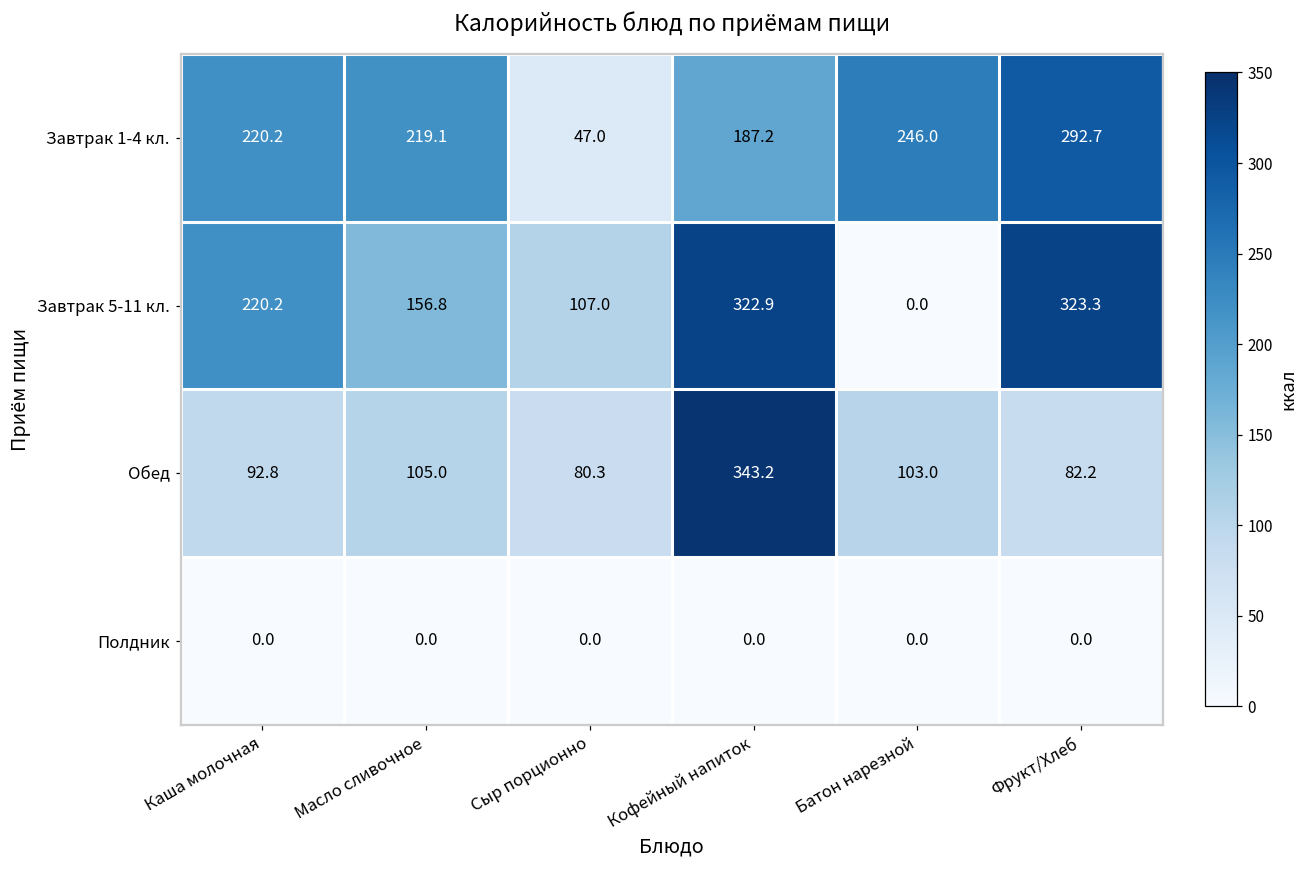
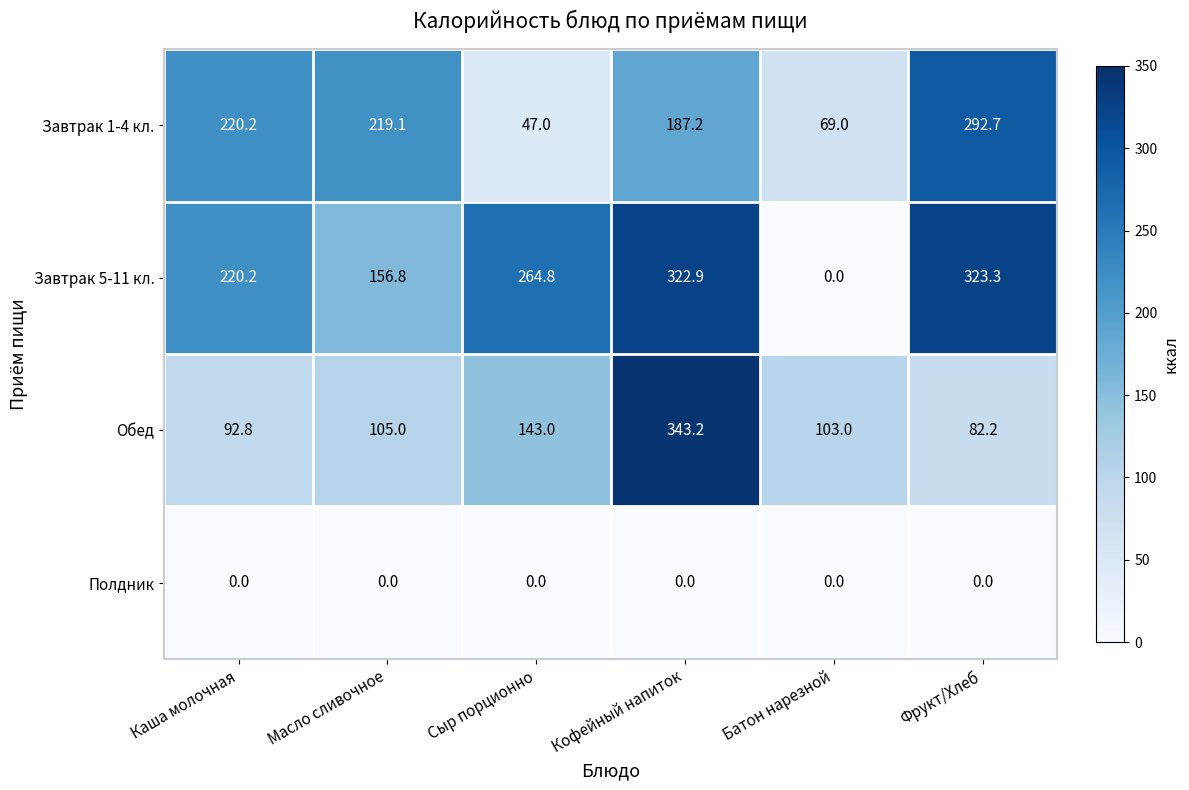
  {
    "Завтрак 1-4 кл.": {
      "Каша молочная": 220.2,
      "Масло сливочное": 219.1,
      "Сыр порционно": 47.0,
      "Кофейный напиток": 187.2,
-     "Батон нарезной": 246.0,
+     "Батон нарезной": 69.0,
      "Фрукт/Хлеб": 292.7
    },
    "Завтрак 5-11 кл.": {
      "Каша молочная": 220.2,
      "Масло сливочное": 156.8,
-     "Сыр порционно": 107.0,
+     "Сыр порционно": 264.8,
      "Кофейный напиток": 322.9,
      "Батон нарезной": 0.0,
      "Фрукт/Хлеб": 323.3
    },
    "Обед": {
      "Каша молочная": 92.8,
      "Масло сливочное": 105.0,
-     "Сыр порционно": 80.3,
+     "Сыр порционно": 143.0,
      "Кофейный напиток": 343.2,
      "Батон нарезной": 103.0,
      "Фрукт/Хлеб": 82.2
    },
    "Полдник": {
      "Каша молочная": 0.0,
      "Масло сливочное": 0.0,
      "Сыр порционно": 0.0,
      "Кофейный напиток": 0.0,
      "Батон нарезной": 0.0,
      "Фрукт/Хлеб": 0.0
    }
  }
